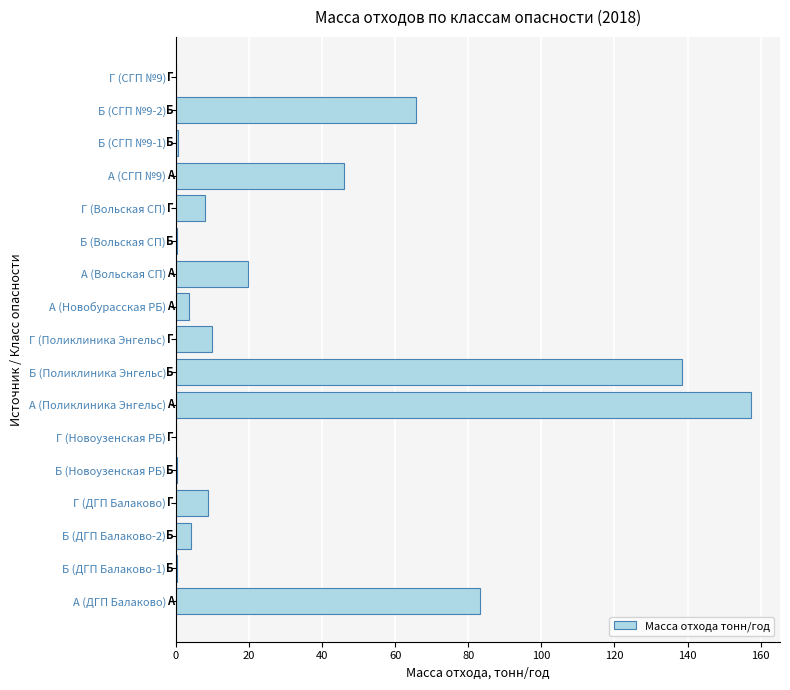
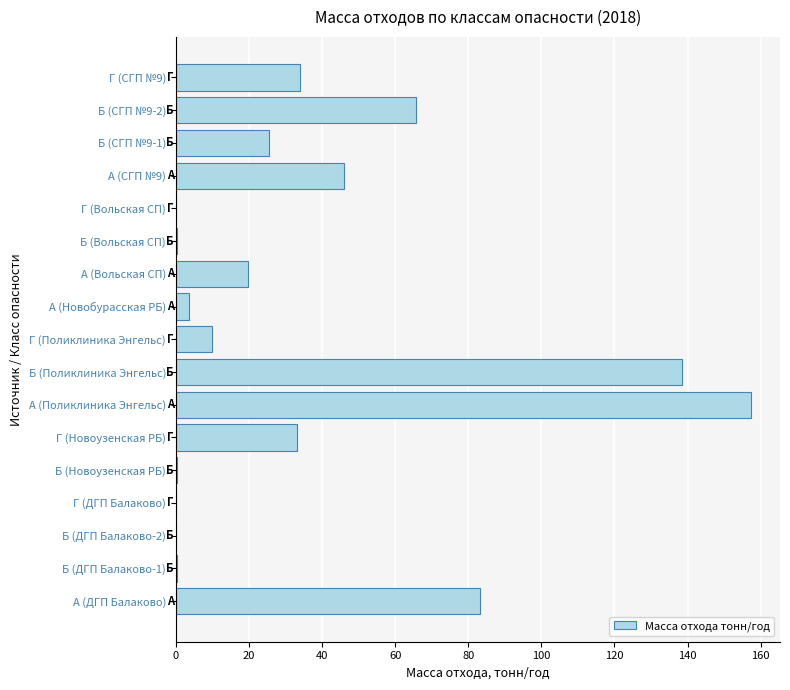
  {
-   "Г (СГП №9)": 0,
+   "Г (СГП №9)": 34,
    "Б (СГП №9-2)": 66,
-   "Б (СГП №9-1)": 1,
+   "Б (СГП №9-1)": 26,
    "А (СГП №9)": 46,
-   "Г (Вольская СП)": 8,
+   "Г (Вольская СП)": 0,
    "А (Вольская СП)": 20,
    "А (Новобурасская РБ)": 4,
    "Г (Поликлиника Энгельс)": 10,
    "Б (Поликлиника Энгельс)": 138,
    "А (Поликлиника Энгельс)": 157,
-   "Г (Новоузенская РБ)": 0,
-   "Г (ДГП Балаково)": 9,
-   "Б (ДГП Балаково-2)": 4,
+   "Г (Новоузенская РБ)": 33,
+   "Г (ДГП Балаково)": 0,
+   "Б (ДГП Балаково-2)": 0,
    "А (ДГП Балаково)": 83
  }
